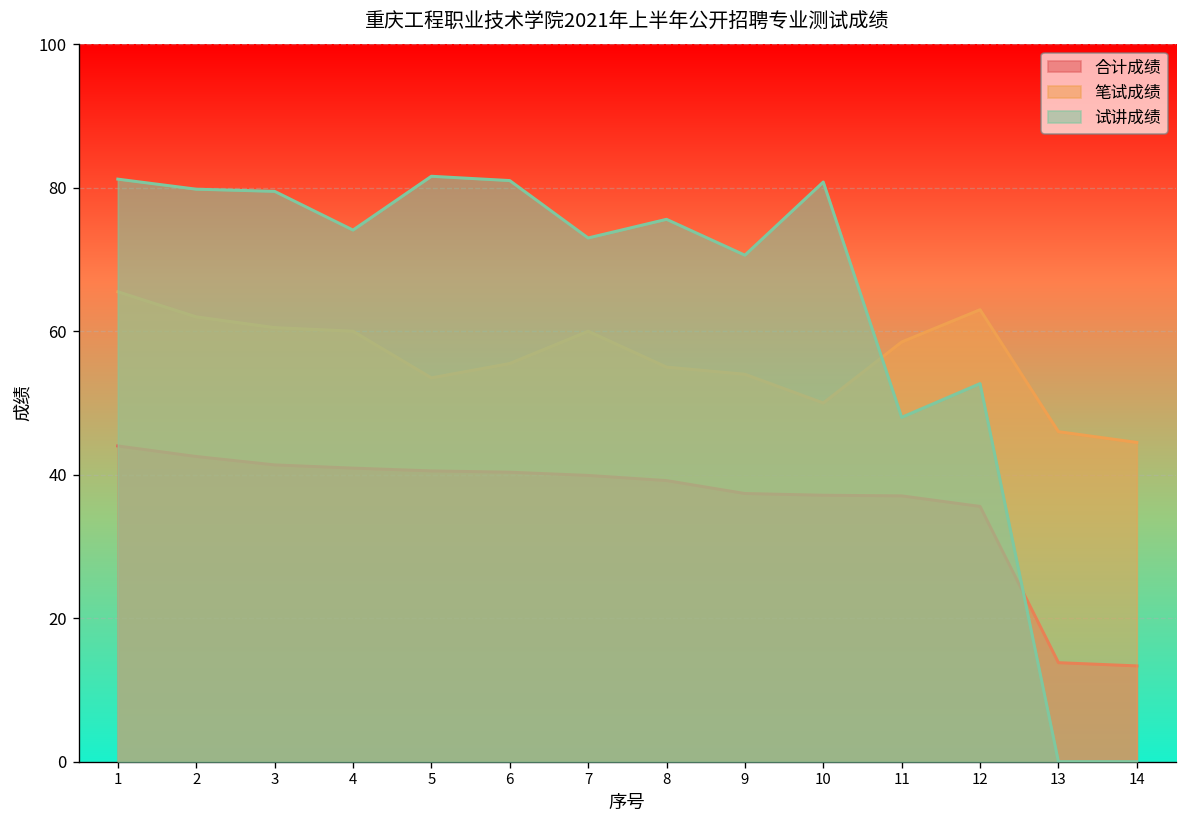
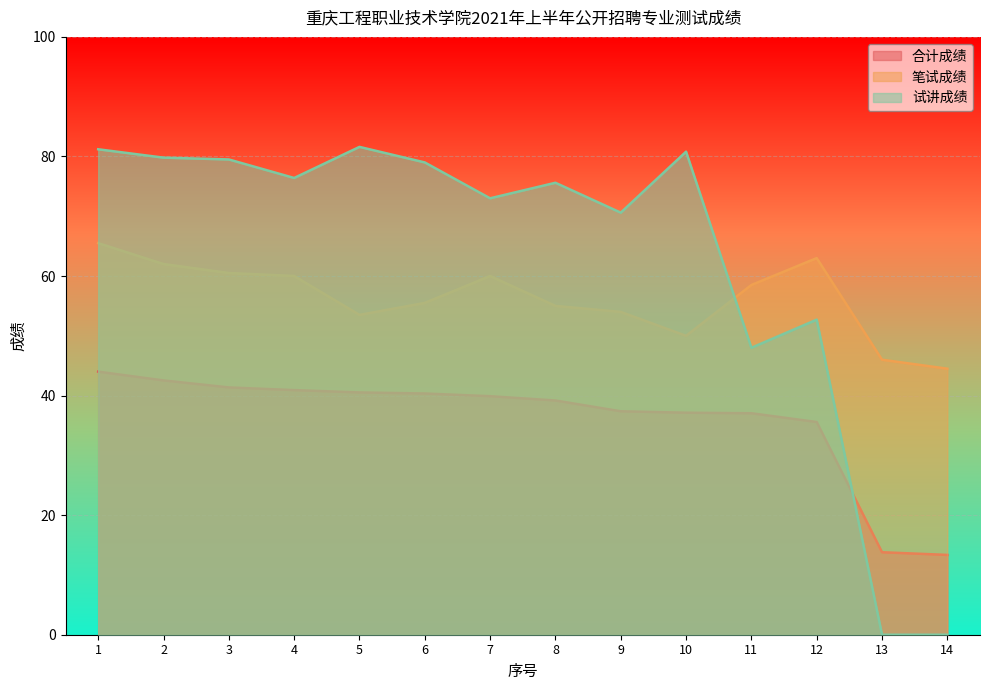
  {
    "试讲成绩": {
      "1": 81,
      "2": 80,
      "3": 80,
-     "4": 74,
+     "4": 76,
      "5": 82,
-     "6": 81,
+     "6": 79,
      "7": 73,
      "8": 76,
      "9": 71,
      "10": 81,
      "11": 48,
      "12": 53,
      "13": 0,
      "14": 0
    }
  }
